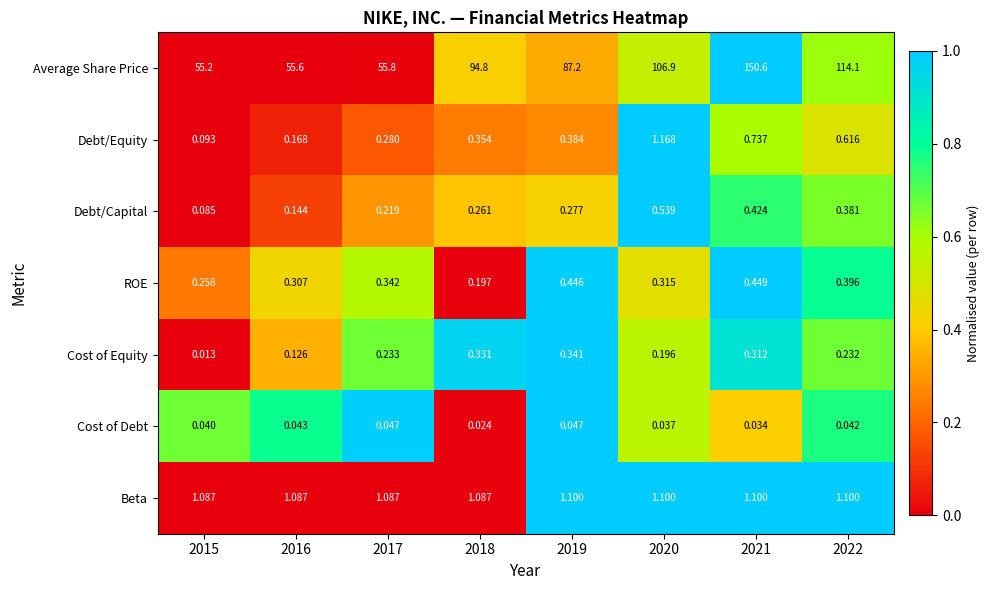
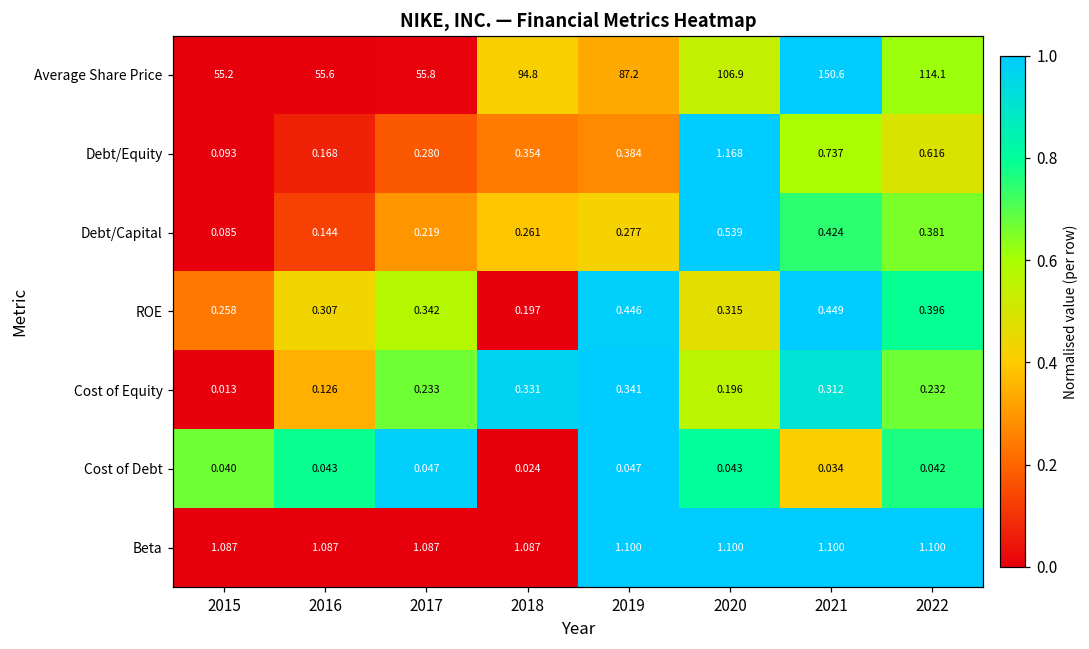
  {
    "Average Share Price": {
      "2015": 55.2,
      "2016": 55.6,
      "2017": 55.8,
      "2018": 94.8,
      "2019": 87.2,
      "2020": 106.9,
      "2021": 150.6,
      "2022": 114.1
    },
    "Debt/Equity": {
      "2015": 0.093,
      "2016": 0.168,
      "2017": 0.280,
      "2018": 0.354,
      "2019": 0.384,
      "2020": 1.168,
      "2021": 0.737,
      "2022": 0.616
    },
    "Debt/Capital": {
      "2015": 0.085,
      "2016": 0.144,
      "2017": 0.219,
      "2018": 0.261,
      "2019": 0.277,
      "2020": 0.539,
      "2021": 0.424,
      "2022": 0.381
    },
    "ROE": {
      "2015": 0.258,
      "2016": 0.307,
      "2017": 0.342,
      "2018": 0.197,
      "2019": 0.446,
      "2020": 0.315,
      "2021": 0.449,
      "2022": 0.396
    },
    "Cost of Equity": {
      "2015": 0.013,
      "2016": 0.126,
      "2017": 0.233,
      "2018": 0.331,
      "2019": 0.341,
      "2020": 0.196,
      "2021": 0.312,
      "2022": 0.232
    },
    "Cost of Debt": {
      "2015": 0.040,
      "2016": 0.043,
      "2017": 0.047,
      "2018": 0.024,
      "2019": 0.047,
-     "2020": 0.037,
+     "2020": 0.043,
      "2021": 0.034,
      "2022": 0.042
    },
    "Beta": {
      "2015": 1.087,
      "2016": 1.087,
      "2017": 1.087,
      "2018": 1.087,
      "2019": 1.100,
      "2020": 1.100,
      "2021": 1.100,
      "2022": 1.100
    }
  }
